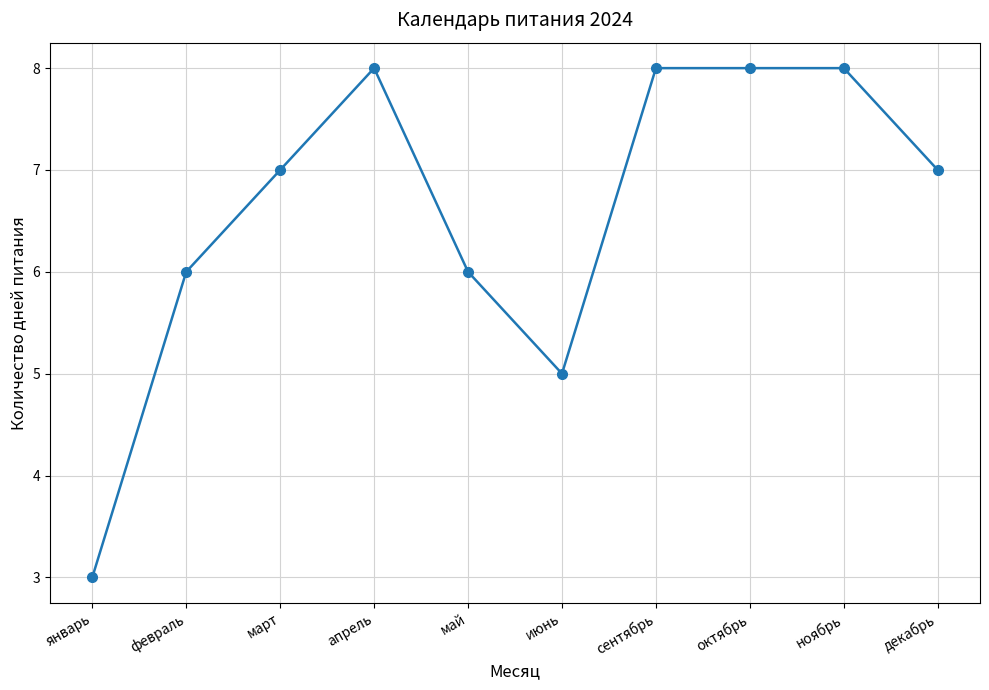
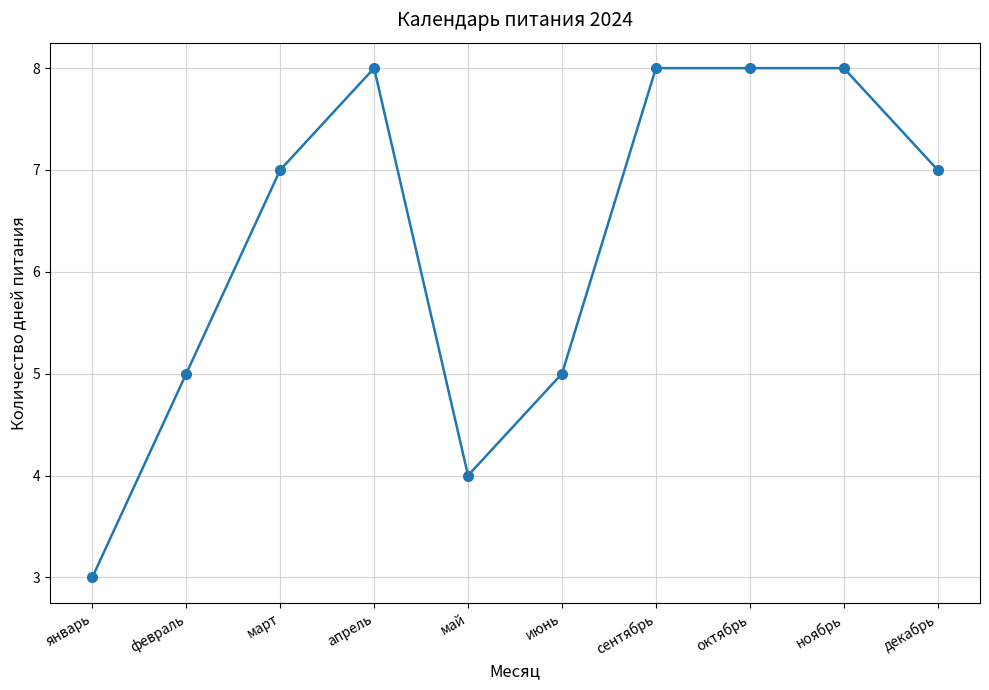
  {
    "январь": 3,
-   "февраль": 6,
+   "февраль": 5,
    "март": 7,
    "апрель": 8,
-   "май": 6,
+   "май": 4,
    "июнь": 5,
    "сентябрь": 8,
    "октябрь": 8,
    "ноябрь": 8,
    "декабрь": 7
  }
